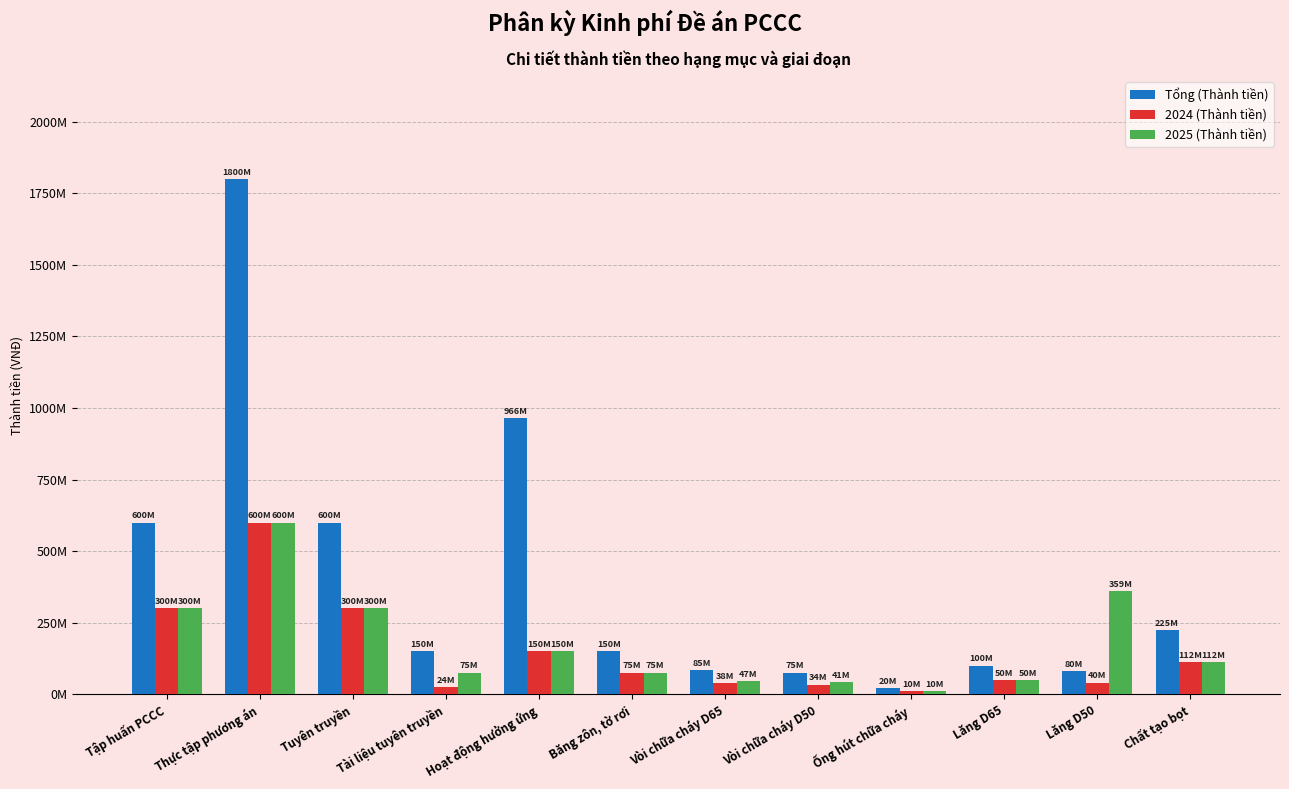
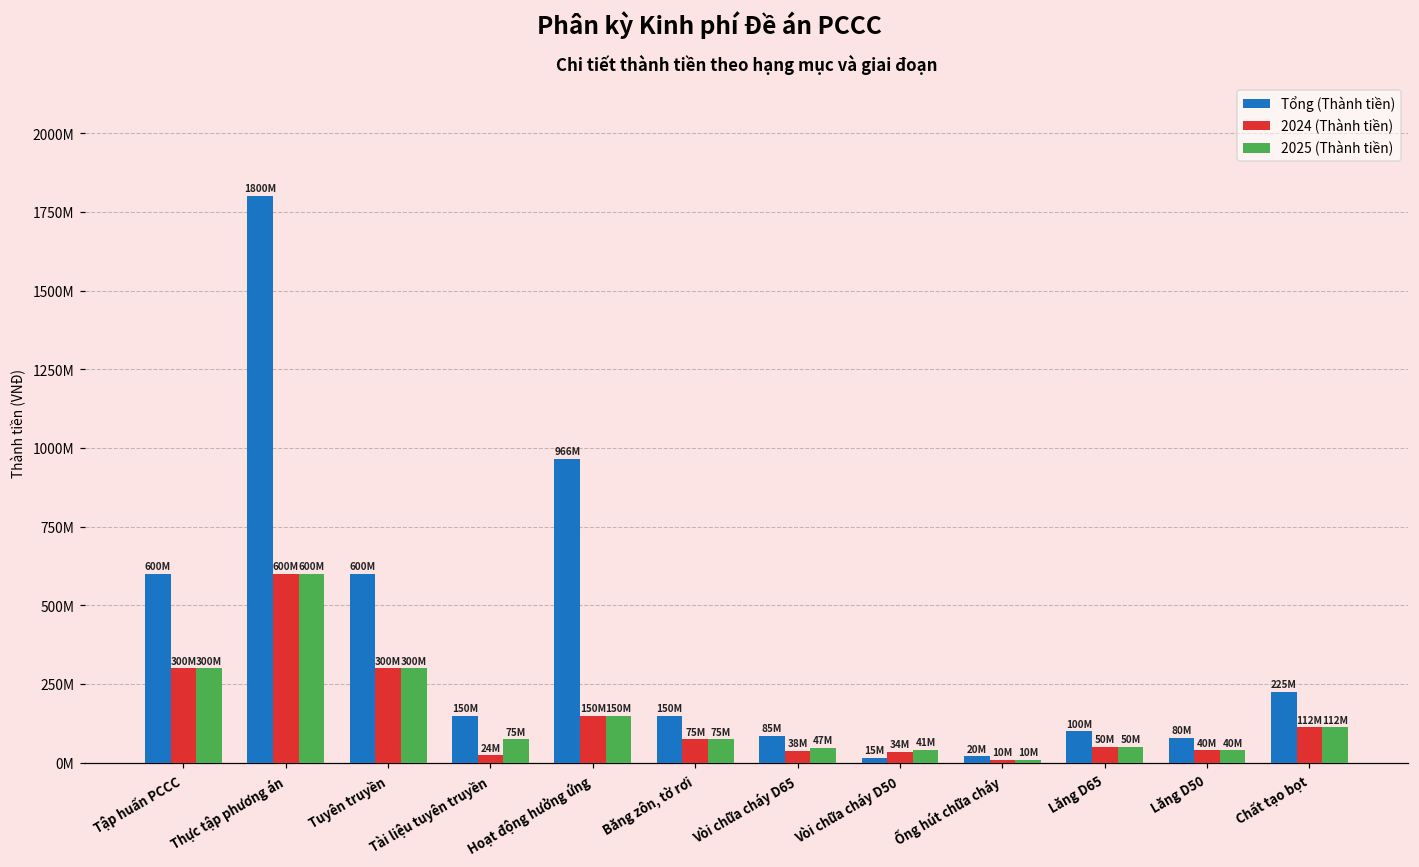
  {
    "Tổng (Thành tiền)": {
      "Tập huấn PCCC": "600M",
      "Thực tập phương án": "1800M",
      "Tuyên truyền": "600M",
      "Tài liệu tuyên truyền": "150M",
      "Hoạt động hưởng ứng": "966M",
      "Băng zôn, tờ rơi": "150M",
      "Vòi chữa cháy D65": "85M",
-     "Vòi chữa cháy D50": "75M",
+     "Vòi chữa cháy D50": "15M",
      "Ống hút chữa cháy": "20M",
      "Lăng D65": "100M",
      "Lăng D50": "80M",
      "Chất tạo bọt": "225M"
    },
    "2024 (Thành tiền)": {
      "Tập huấn PCCC": "300M",
      "Thực tập phương án": "600M",
      "Tuyên truyền": "300M",
      "Tài liệu tuyên truyền": "24M",
      "Hoạt động hưởng ứng": "150M",
      "Băng zôn, tờ rơi": "75M",
      "Vòi chữa cháy D65": "38M",
      "Vòi chữa cháy D50": "34M",
      "Ống hút chữa cháy": "10M",
      "Lăng D65": "50M",
      "Lăng D50": "40M",
      "Chất tạo bọt": "112M"
    },
    "2025 (Thành tiền)": {
      "Tập huấn PCCC": "300M",
      "Thực tập phương án": "600M",
      "Tuyên truyền": "300M",
      "Tài liệu tuyên truyền": "75M",
      "Hoạt động hưởng ứng": "150M",
      "Băng zôn, tờ rơi": "75M",
      "Vòi chữa cháy D65": "47M",
      "Vòi chữa cháy D50": "41M",
      "Ống hút chữa cháy": "10M",
      "Lăng D65": "50M",
-     "Lăng D50": "359M",
+     "Lăng D50": "40M",
      "Chất tạo bọt": "112M"
    }
  }
